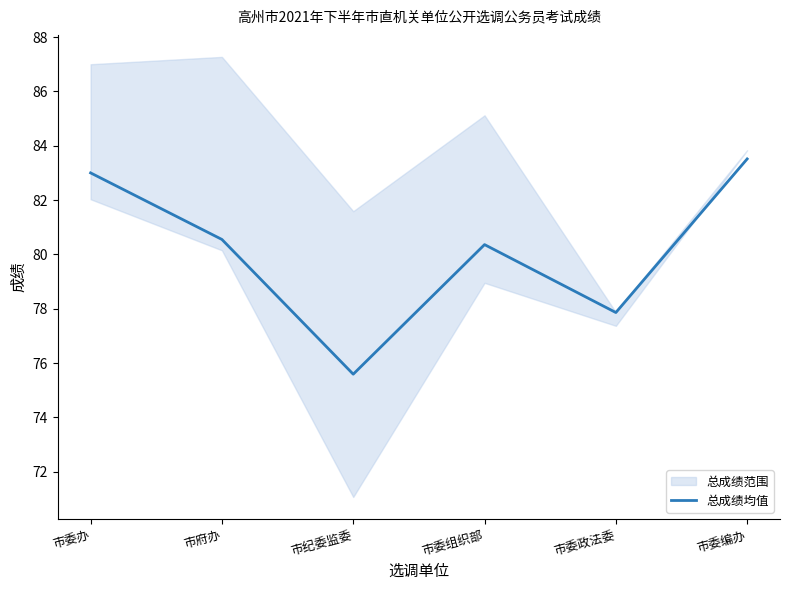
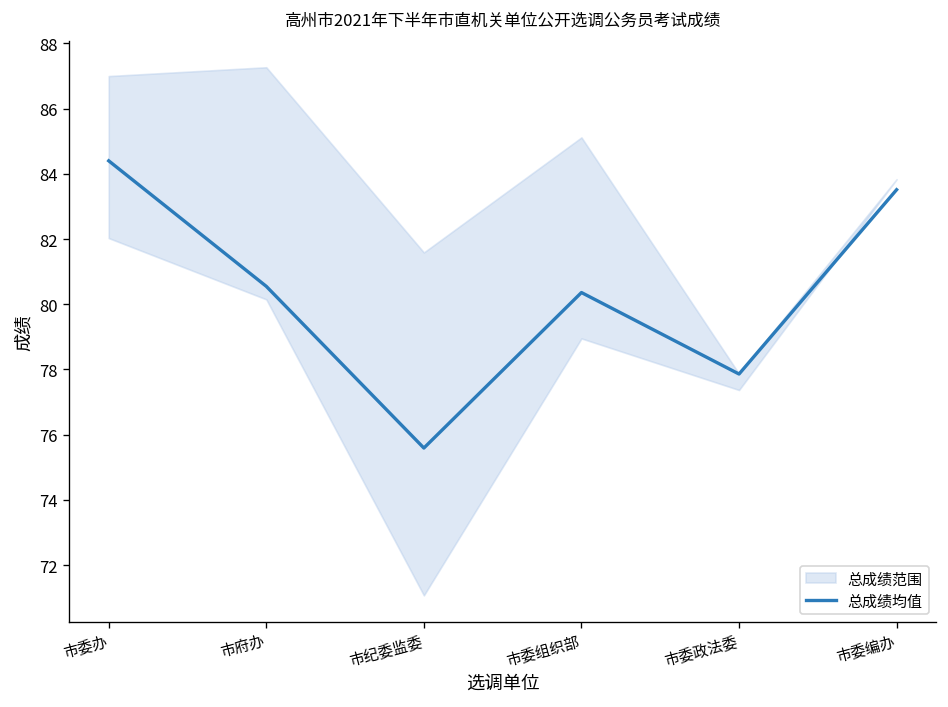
  {
    "总成绩均值": {
-     "市委办": 83.0,
+     "市委办": 84.4,
      "市府办": 80.6,
      "市纪委监委": 75.6,
      "市委组织部": 80.4,
      "市委编办": 83.5
    }
  }
